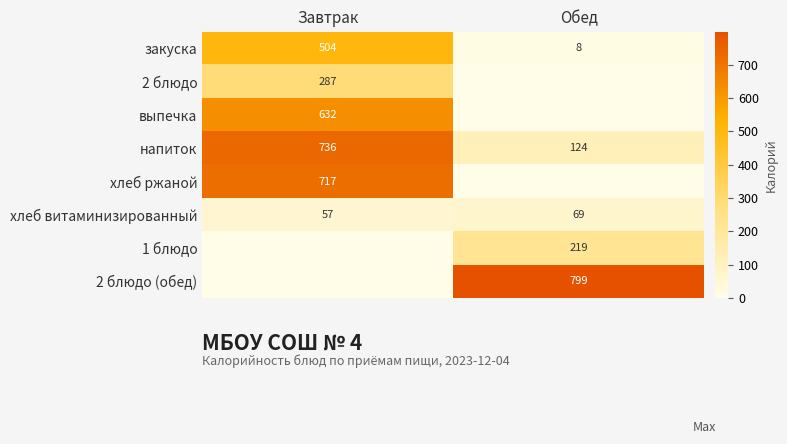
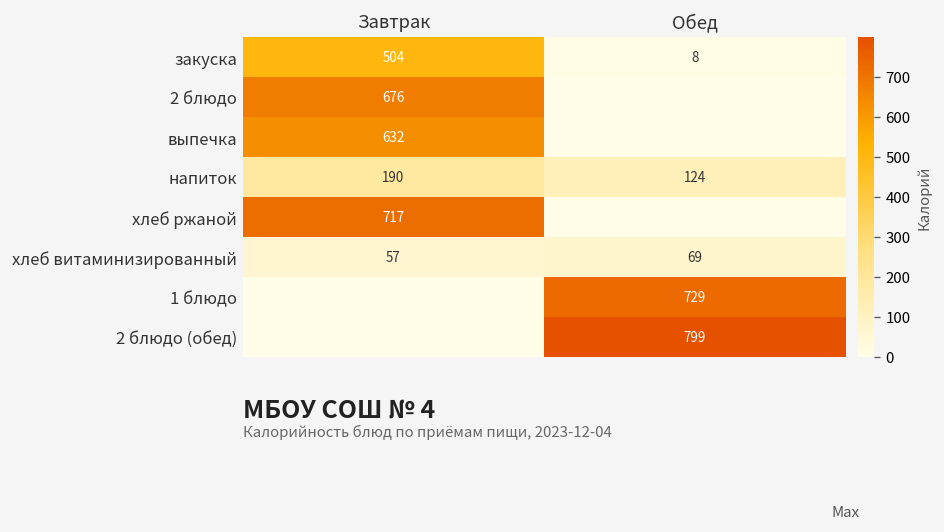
  {
    "закуска": {
      "Завтрак": 504,
      "Обед": 8
    },
    "2 блюдо": {
-     "Завтрак": 287
+     "Завтрак": 676
    },
    "выпечка": {
      "Завтрак": 632
    },
    "напиток": {
-     "Завтрак": 736,
+     "Завтрак": 190,
      "Обед": 124
    },
    "хлеб ржаной": {
      "Завтрак": 717
    },
    "хлеб витаминизированный": {
      "Завтрак": 57,
      "Обед": 69
    },
    "1 блюдо": {
-     "Обед": 219
+     "Обед": 729
    },
    "2 блюдо (обед)": {
      "Обед": 799
    }
  }
